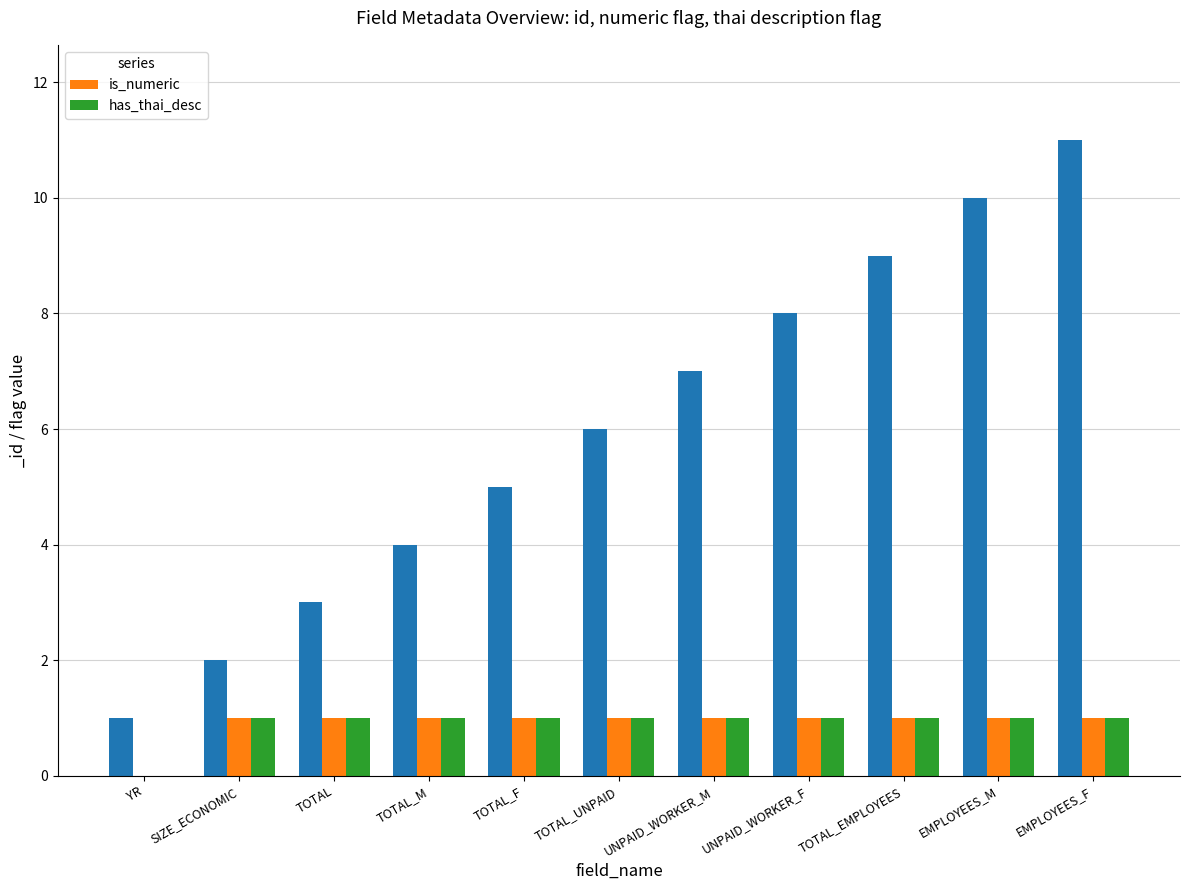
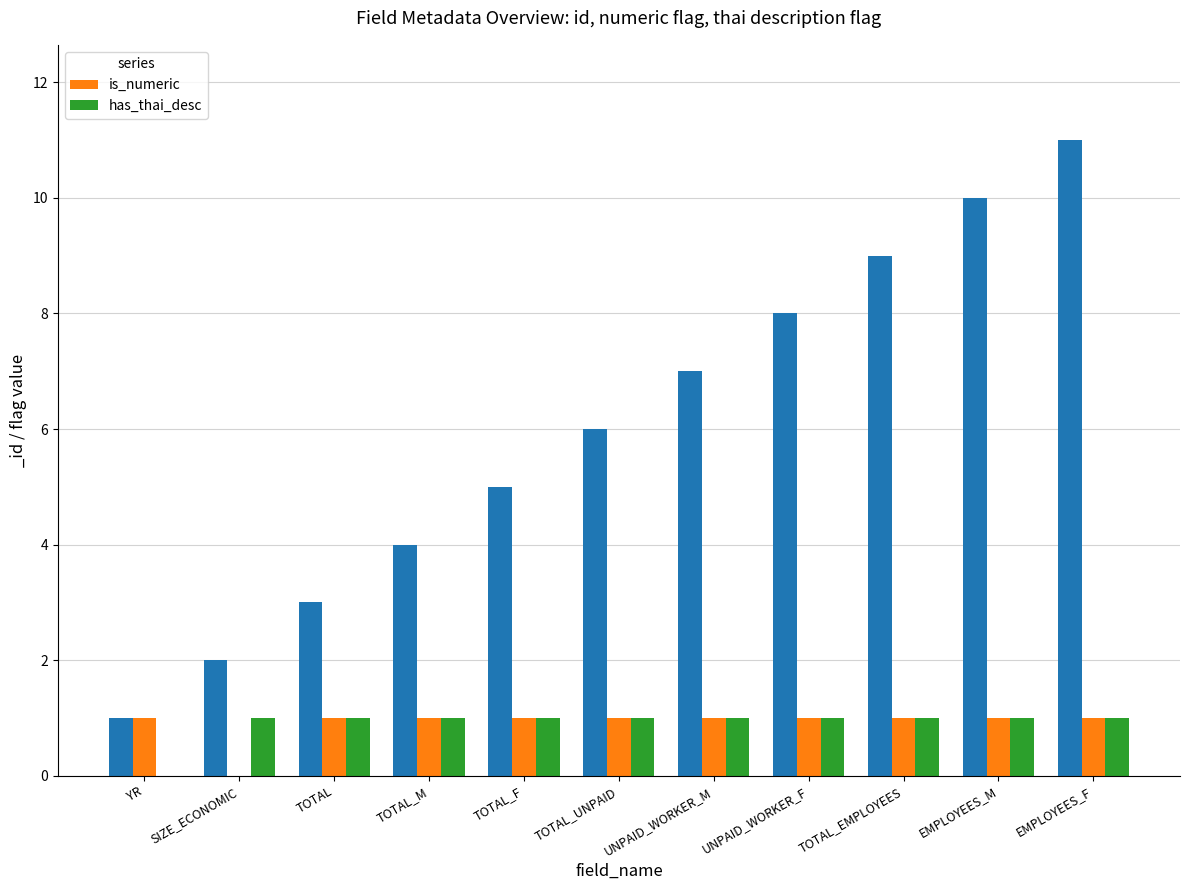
  {
    "is_numeric": {
-     "YR": 0,
-     "SIZE_ECONOMIC": 1,
+     "YR": 1,
+     "SIZE_ECONOMIC": 0,
      "TOTAL": 1,
      "TOTAL_M": 1,
      "TOTAL_F": 1,
      "TOTAL_UNPAID": 1,
      "UNPAID_WORKER_M": 1,
      "UNPAID_WORKER_F": 1,
      "TOTAL_EMPLOYEES": 1,
      "EMPLOYEES_M": 1,
      "EMPLOYEES_F": 1
    },
    "has_thai_desc": {
      "YR": 0,
      "SIZE_ECONOMIC": 1,
      "TOTAL": 1,
      "TOTAL_M": 1,
      "TOTAL_F": 1,
      "TOTAL_UNPAID": 1,
      "UNPAID_WORKER_M": 1,
      "UNPAID_WORKER_F": 1,
      "TOTAL_EMPLOYEES": 1,
      "EMPLOYEES_M": 1,
      "EMPLOYEES_F": 1
    }
  }
